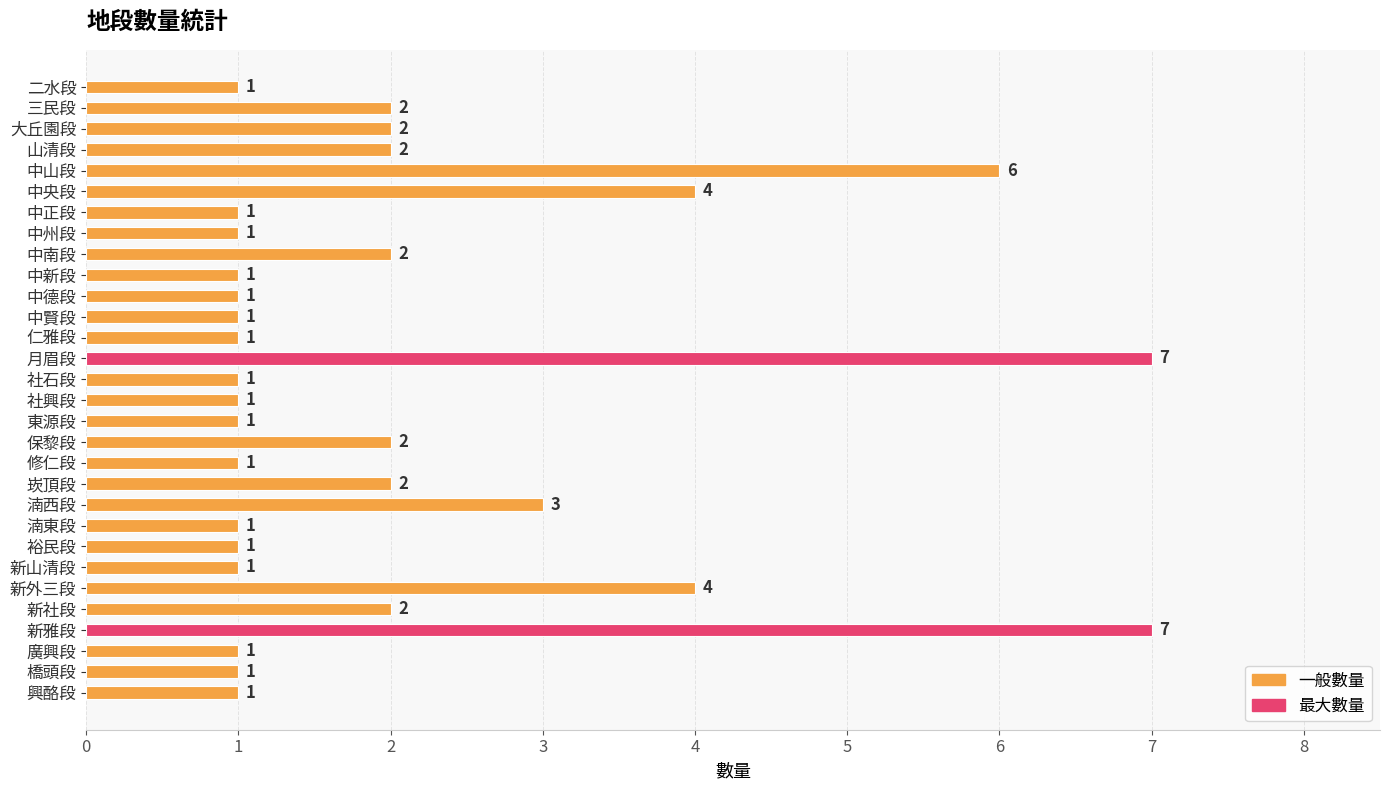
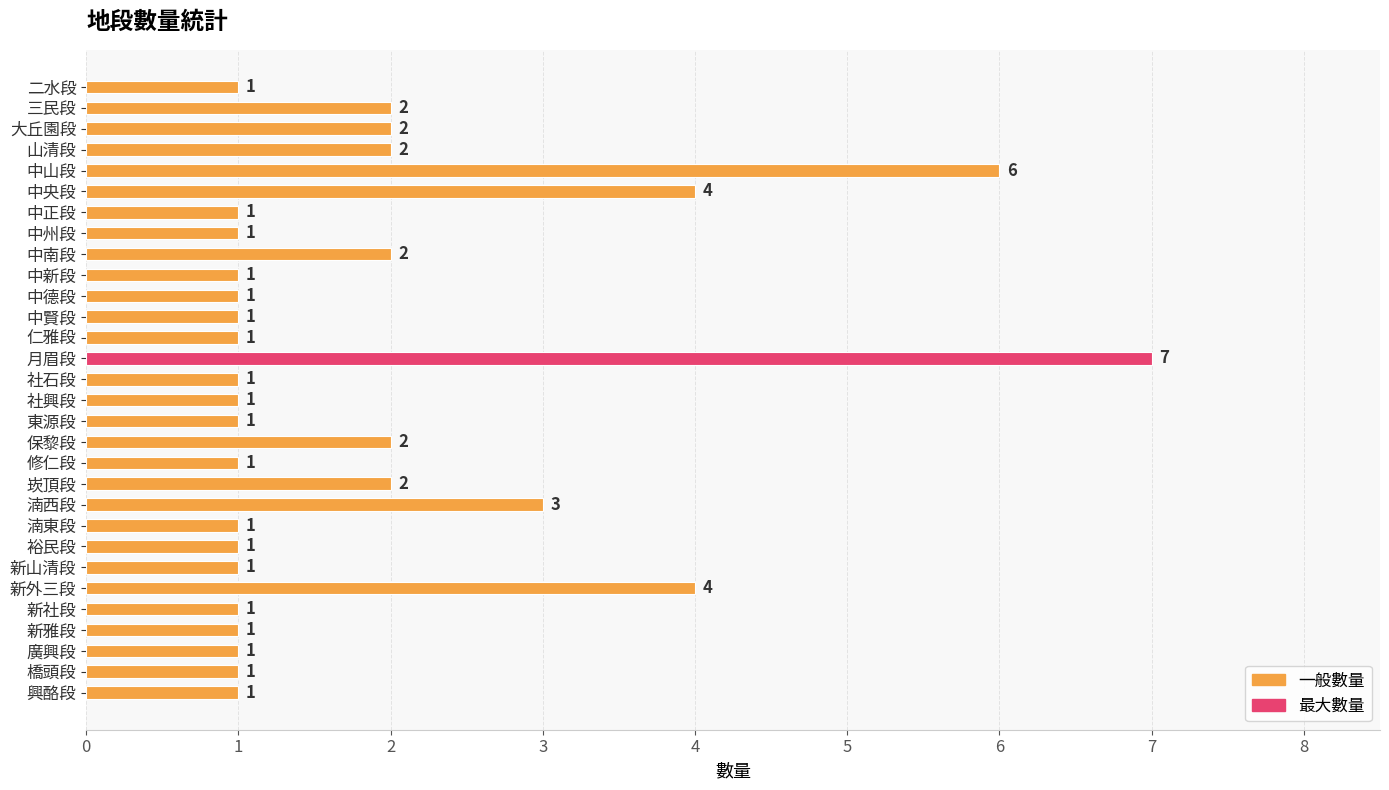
  {
    "二水段": 1,
    "三民段": 2,
    "大丘園段": 2,
    "山清段": 2,
    "中山段": 6,
    "中央段": 4,
    "中正段": 1,
    "中州段": 1,
    "中南段": 2,
    "中新段": 1,
    "中德段": 1,
    "中賢段": 1,
    "仁雅段": 1,
    "月眉段": 7,
    "社石段": 1,
    "社興段": 1,
    "東源段": 1,
    "保黎段": 2,
    "修仁段": 1,
    "崁頂段": 2,
    "湳西段": 3,
    "湳東段": 1,
    "裕民段": 1,
    "新山清段": 1,
    "新外三段": 4,
-   "新社段": 2,
-   "新雅段": 7,
+   "新社段": 1,
+   "新雅段": 1,
    "廣興段": 1,
    "橋頭段": 1,
    "興酪段": 1
  }
